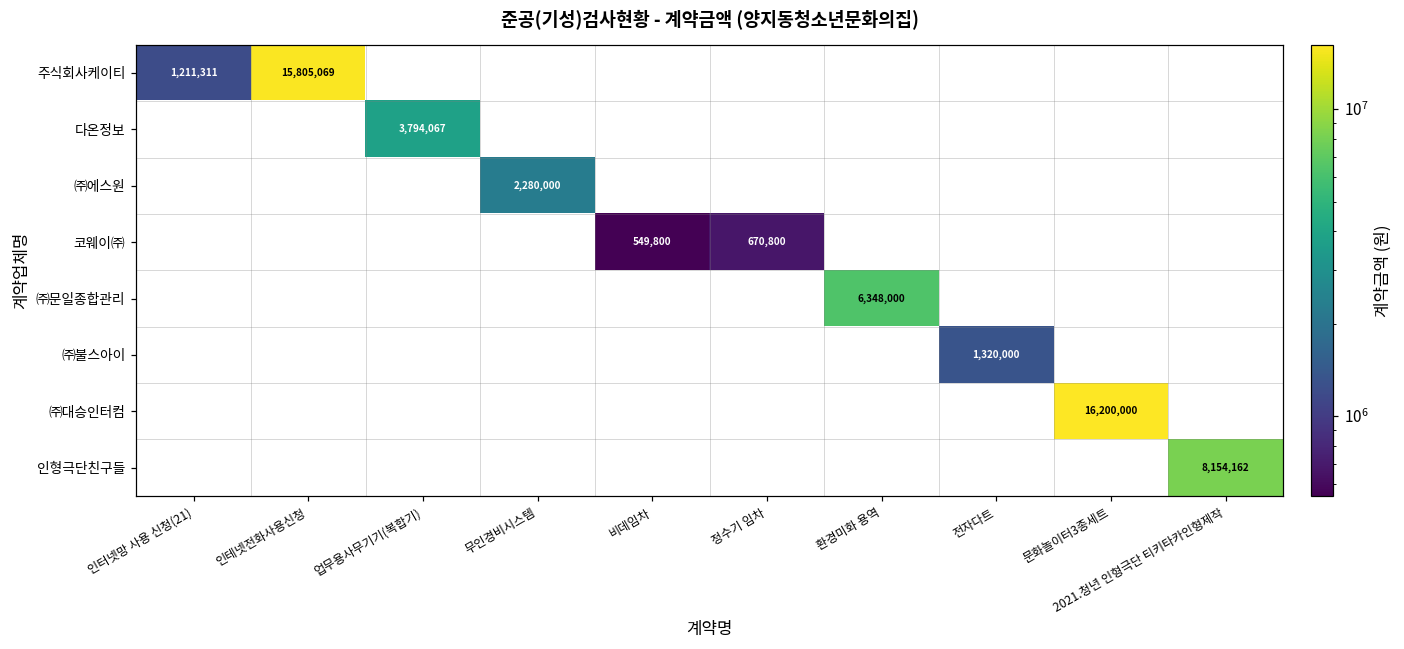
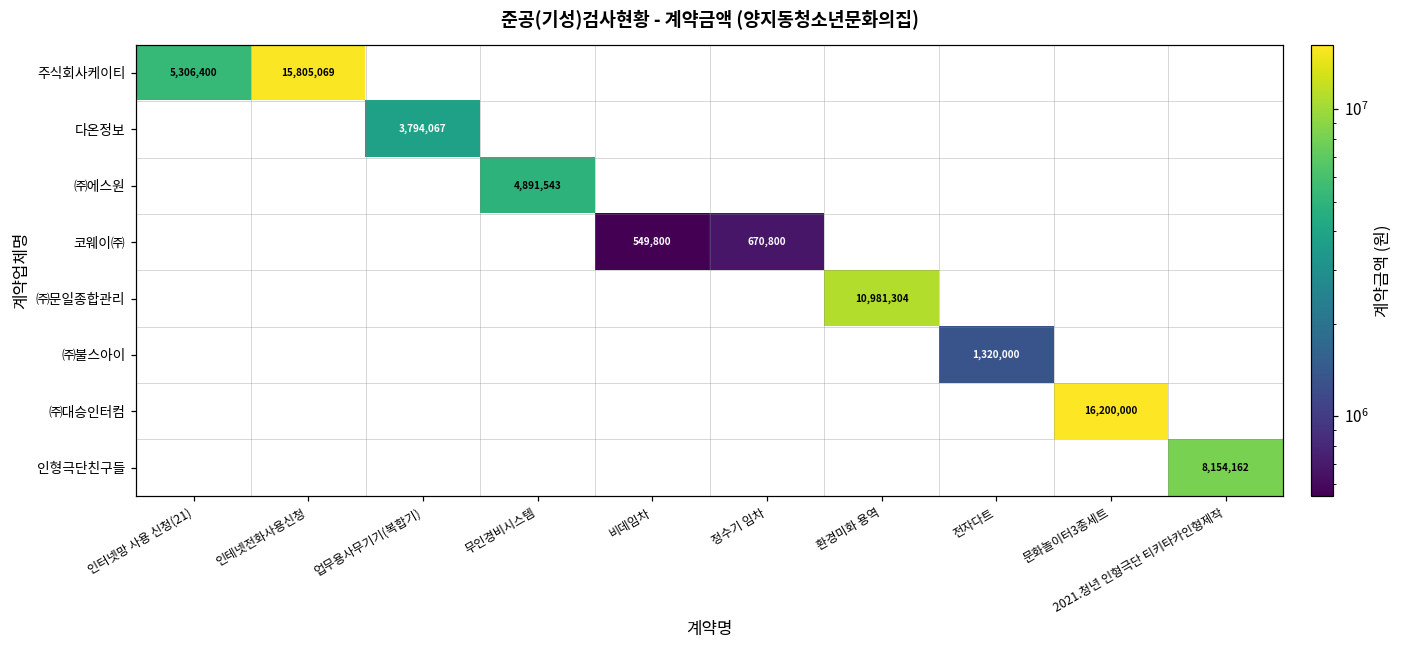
  {
    "주식회사케이티": {
-     "인터넷망 사용 신청(21)": "1,211,311",
+     "인터넷망 사용 신청(21)": "5,306,400",
      "인테넷전화사용신청": "15,805,069"
    },
    "다온정보": {
      "업무용사무기기(복합기)": "3,794,067"
    },
    "㈜에스원": {
-     "무인경비시스템": "2,280,000"
+     "무인경비시스템": "4,891,543"
    },
    "코웨이㈜": {
      "비데임차": "549,800",
      "정수기 임차": "670,800"
    },
    "㈜문일종합관리": {
-     "환경미화 용역": "6,348,000"
+     "환경미화 용역": "10,981,304"
    },
    "㈜불스아이": {
      "전자다트": "1,320,000"
    },
    "㈜대승인터컴": {
      "문화놀이터3종세트": "16,200,000"
    },
    "인형극단친구들": {
      "2021.청년 인형극단 티키타카인형제작": "8,154,162"
    }
  }
